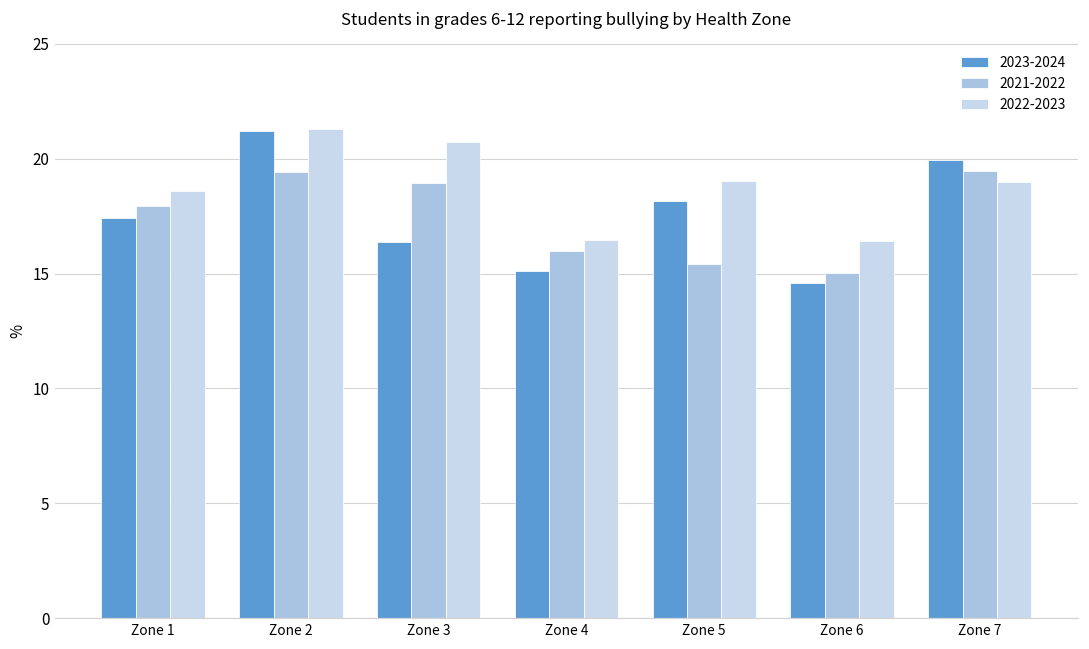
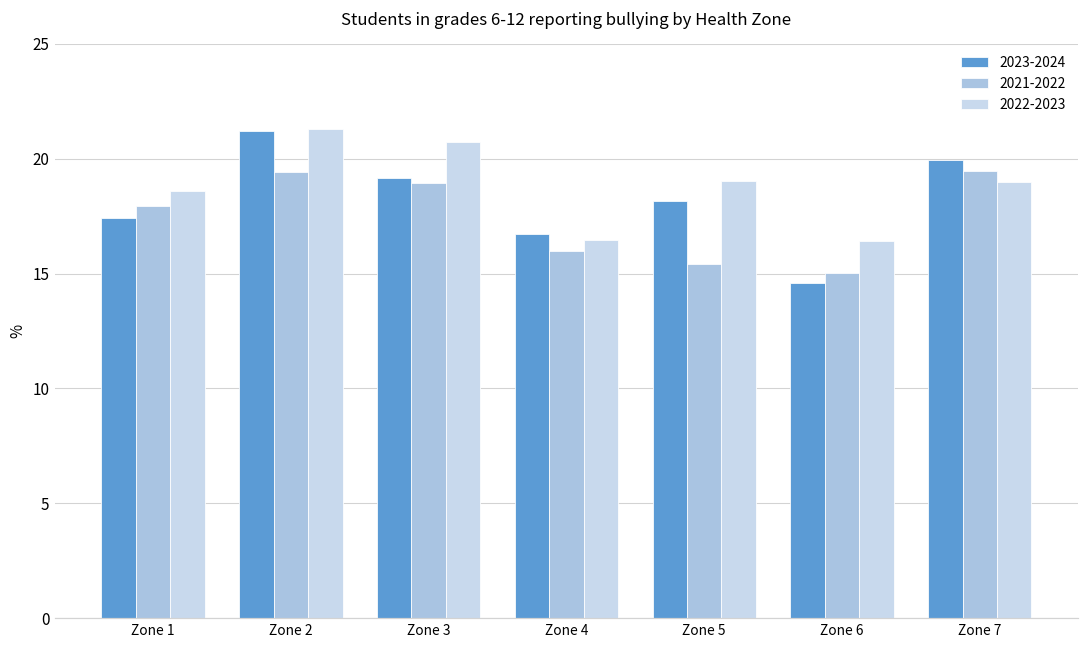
  {
    "2023-2024": {
      "Zone 1": 17.4,
      "Zone 2": 21.2,
-     "Zone 3": 16.4,
-     "Zone 4": 15.1,
+     "Zone 3": 19.1,
+     "Zone 4": 16.7,
      "Zone 5": 18.1,
      "Zone 6": 14.6,
      "Zone 7": 19.9
    }
  }
